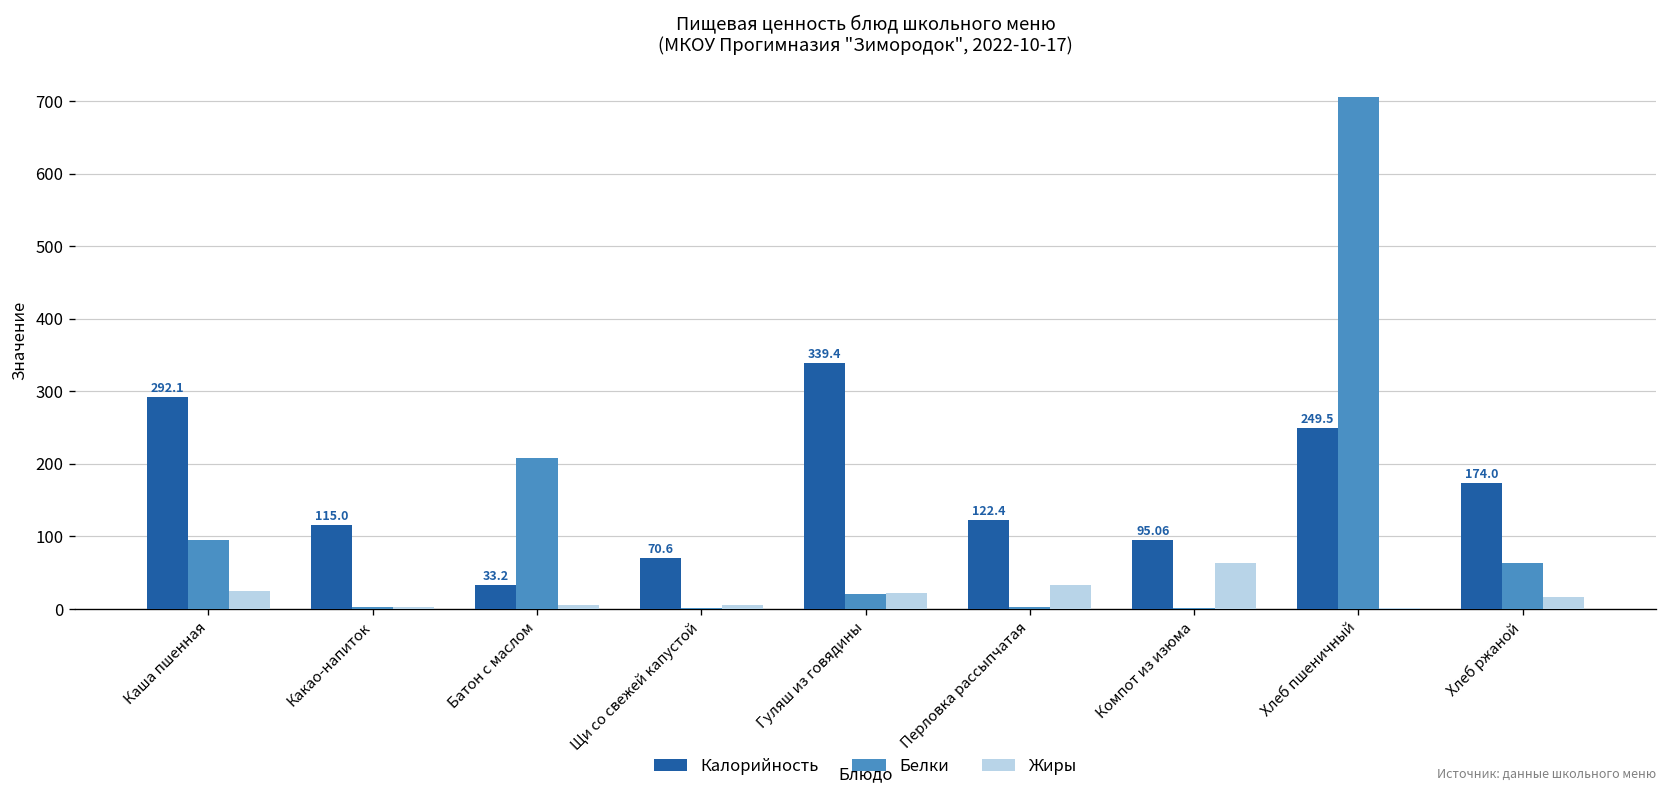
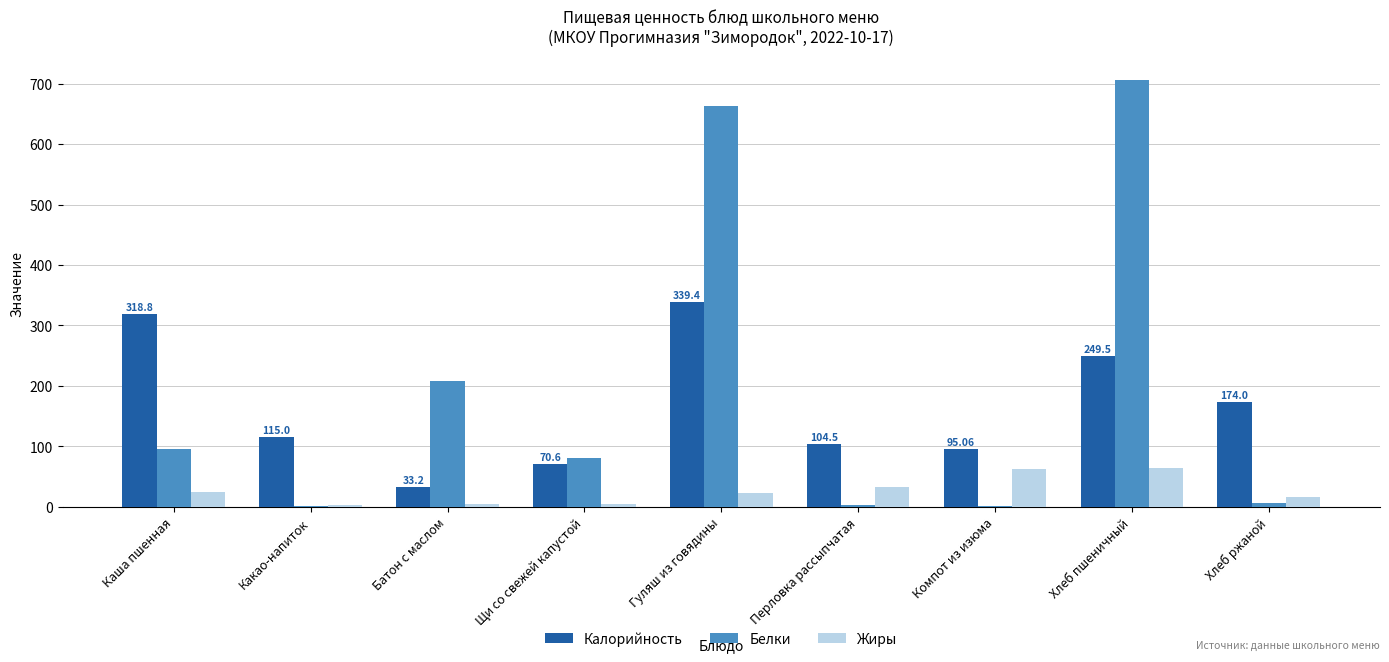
  {
    "Калорийность": {
-     "Каша пшенная": 292.1,
+     "Каша пшенная": 318.8,
      "Какао-напиток": 115.0,
      "Батон с маслом": 33.2,
      "Щи со свежей капустой": 70.6,
      "Гуляш из говядины": 339.4,
-     "Перловка рассыпчатая": 122.4,
+     "Перловка рассыпчатая": 104.5,
      "Компот из изюма": 95.06,
      "Хлеб пшеничный": 249.5,
      "Хлеб ржаной": 174.0
    },
    "Белки": {
      "Каша пшенная": 90,
      "Батон с маслом": 210,
-     "Щи со свежей капустой": 0,
-     "Гуляш из говядины": 20,
+     "Щи со свежей капустой": 80,
+     "Гуляш из говядины": 660,
      "Хлеб пшеничный": 710,
-     "Хлеб ржаной": 60
+     "Хлеб ржаной": 10
    },
    "Жиры": {
      "Каша пшенная": 20,
      "Батон с маслом": 10,
      "Щи со свежей капустой": 0,
      "Гуляш из говядины": 20,
      "Перловка рассыпчатая": 30,
      "Компот из изюма": 60,
-     "Хлеб пшеничный": 0,
+     "Хлеб пшеничный": 60,
      "Хлеб ржаной": 20
    }
  }
